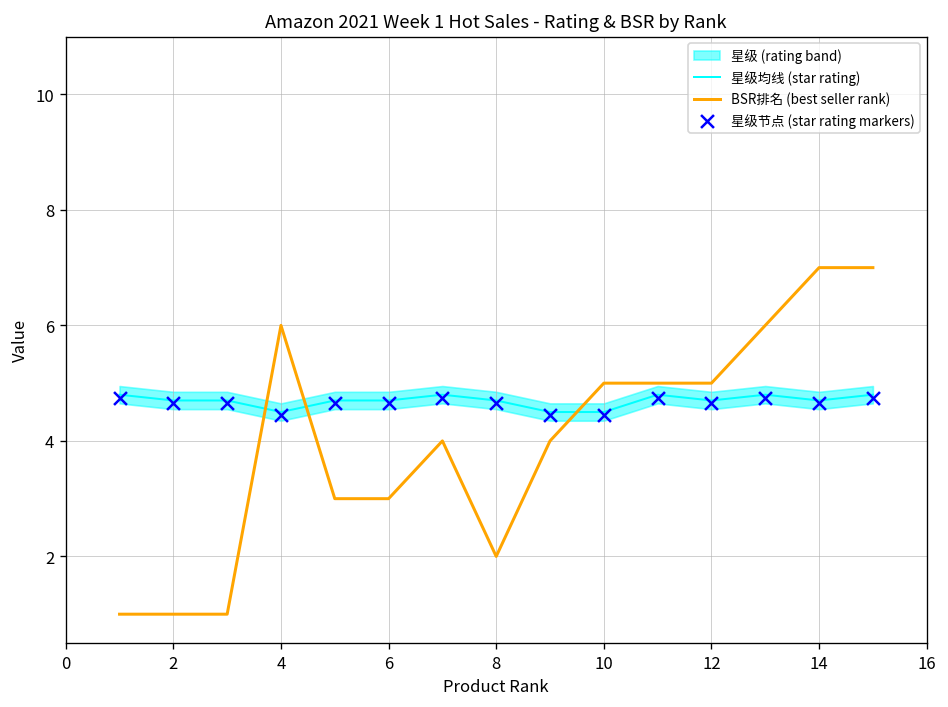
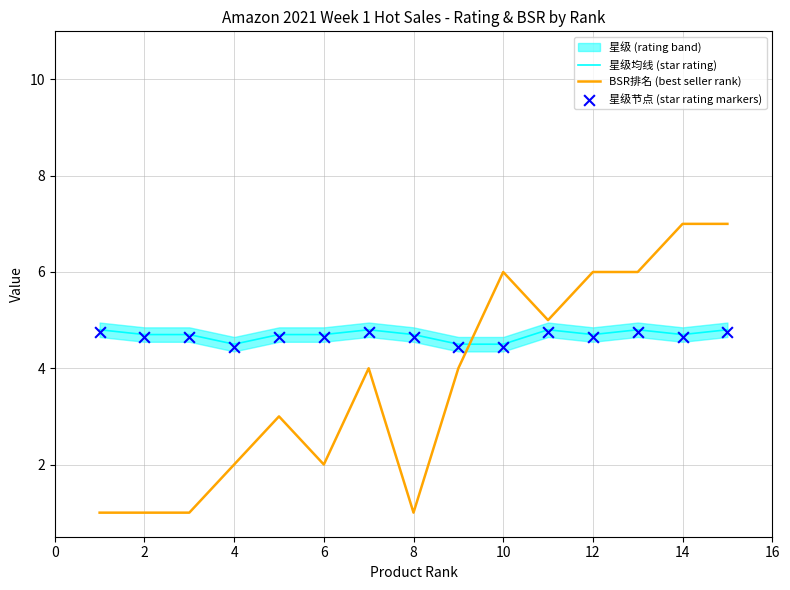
  {
    "BSR排名 (best seller rank)": {
      "2": 1,
-     "4": 6,
-     "6": 3,
-     "8": 2,
-     "10": 5,
-     "12": 5,
+     "4": 2,
+     "6": 2,
+     "8": 1,
+     "10": 6,
+     "12": 6,
      "14": 7
    }
  }
